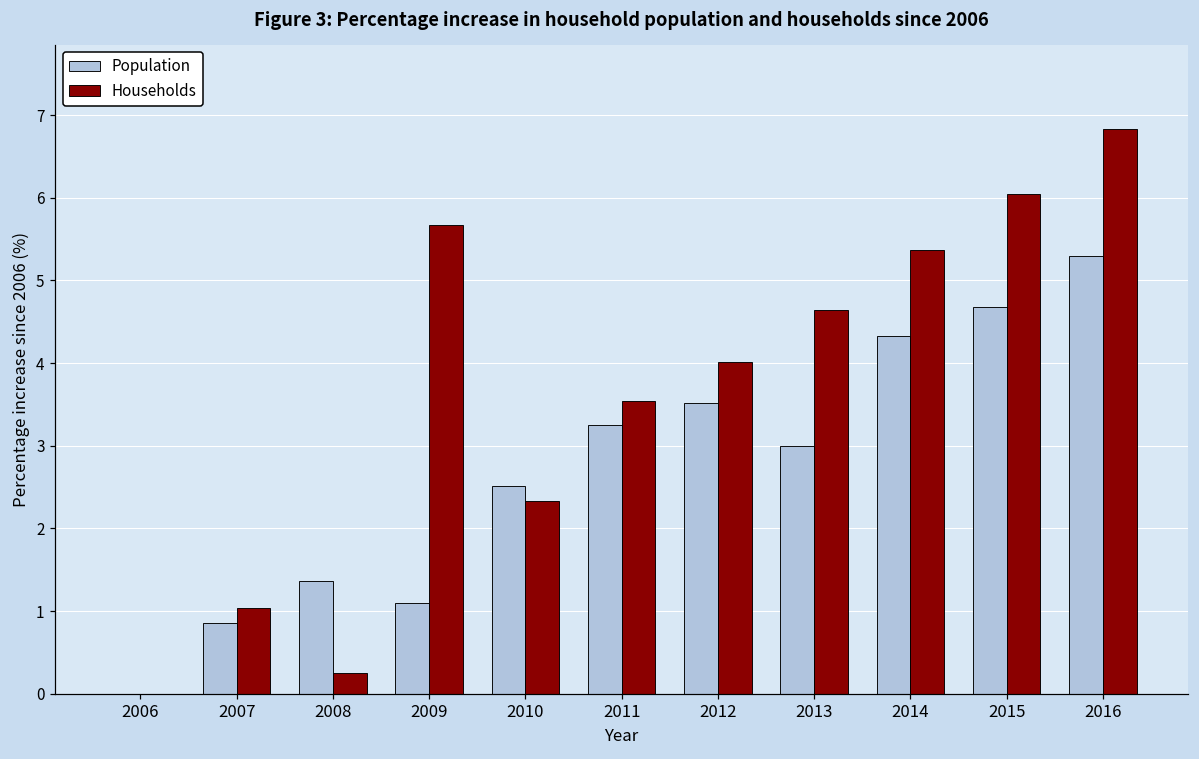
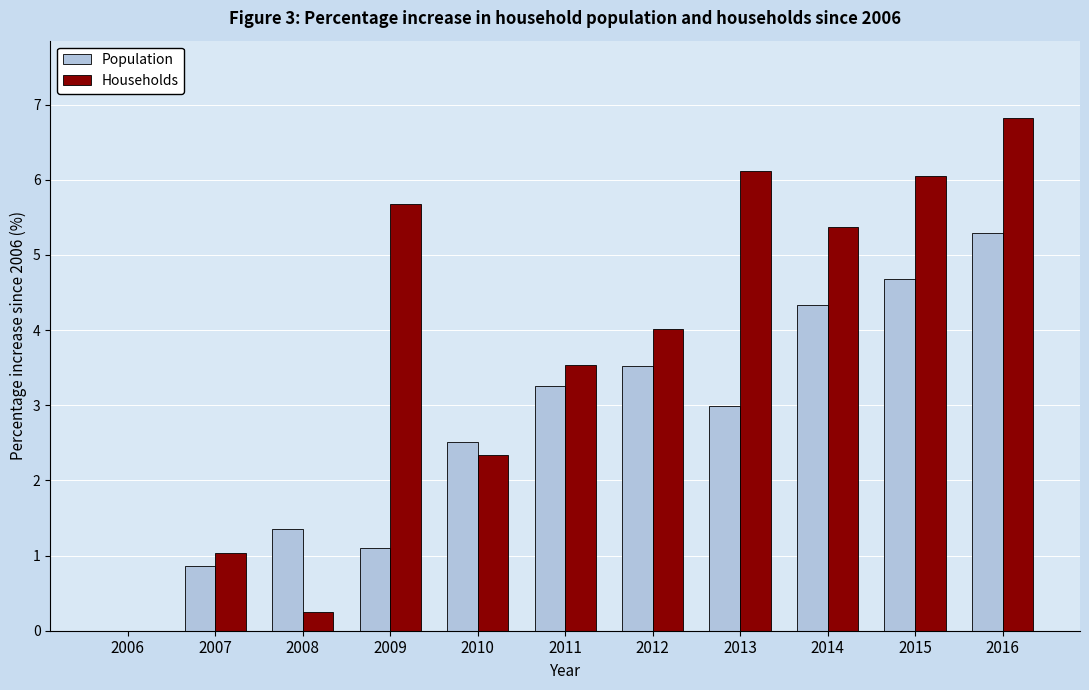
  {
    "Population": {
      "2006": 0.0,
      "2007": 0.9,
      "2008": 1.4,
      "2009": 1.1,
      "2010": 2.5,
      "2011": 3.2,
      "2012": 3.5,
      "2013": 3.0,
      "2014": 4.3,
      "2015": 4.7,
      "2016": 5.3
    },
    "Households": {
      "2006": 0.0,
      "2007": 1.0,
      "2008": 0.3,
      "2009": 5.7,
      "2010": 2.3,
      "2011": 3.5,
      "2012": 4.0,
-     "2013": 4.6,
+     "2013": 6.1,
      "2014": 5.4,
      "2015": 6.0,
      "2016": 6.8
    }
  }
